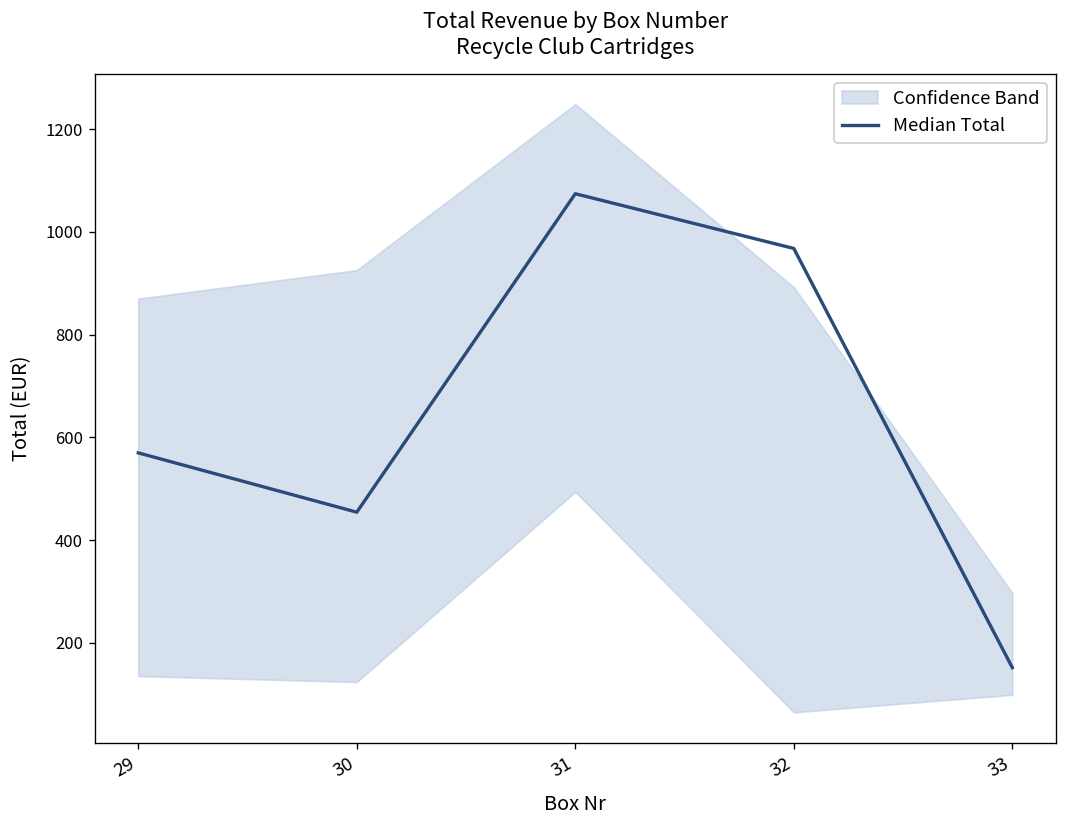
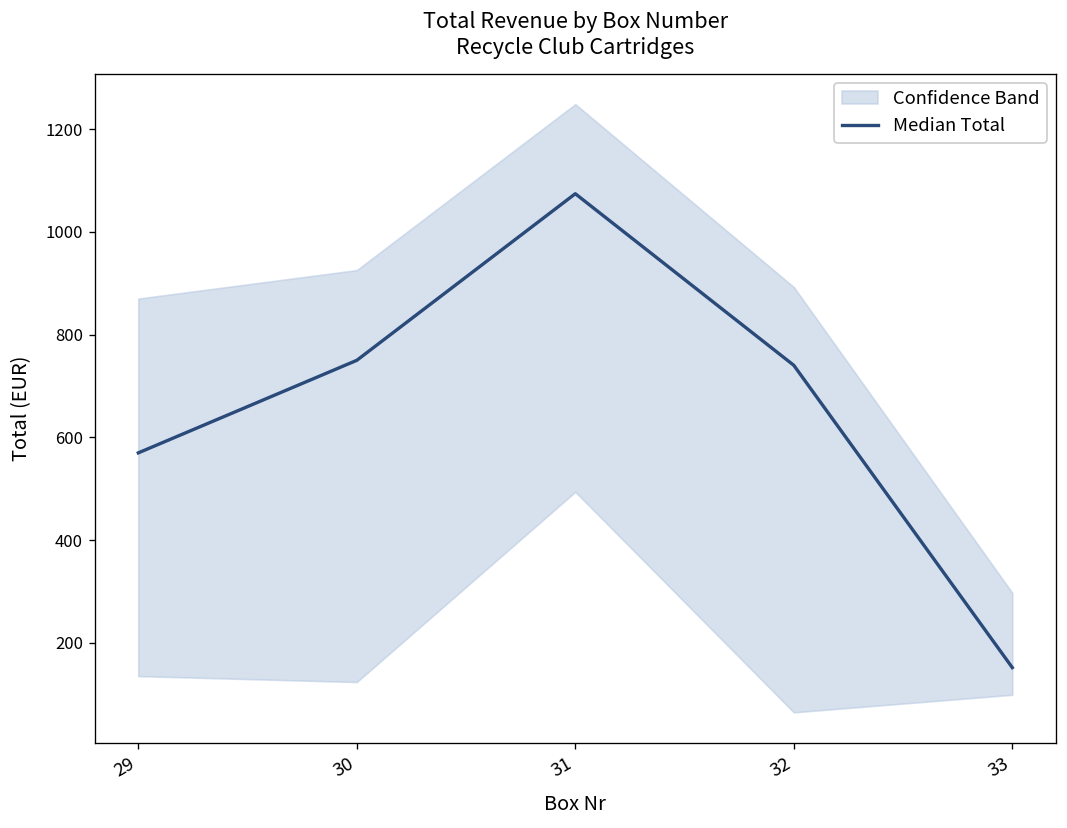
  {
    "Median Total": {
      "29": 570,
-     "30": 450,
+     "30": 750,
      "31": 1070,
-     "32": 970,
+     "32": 740,
      "33": 150
    }
  }
